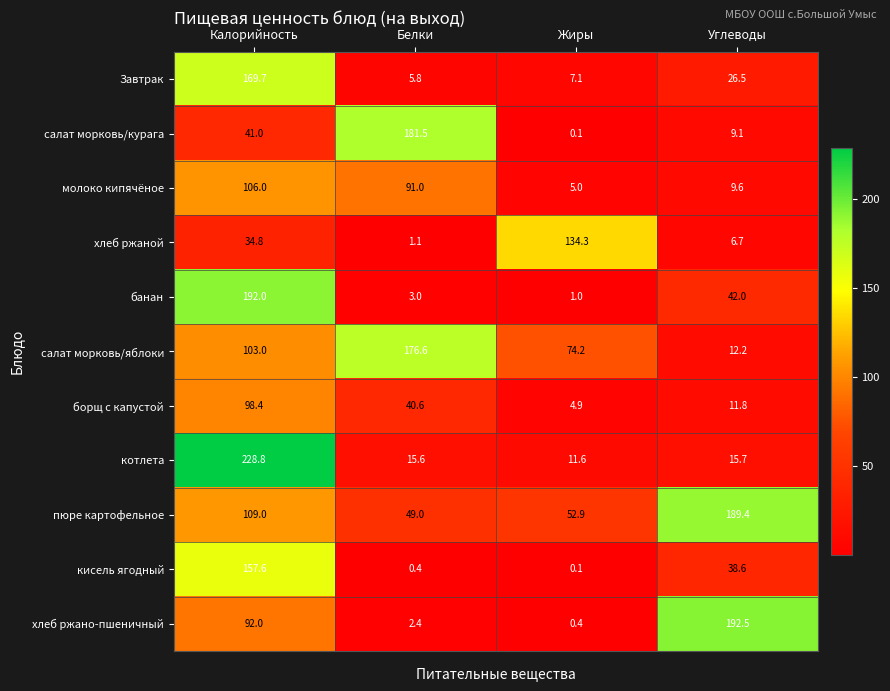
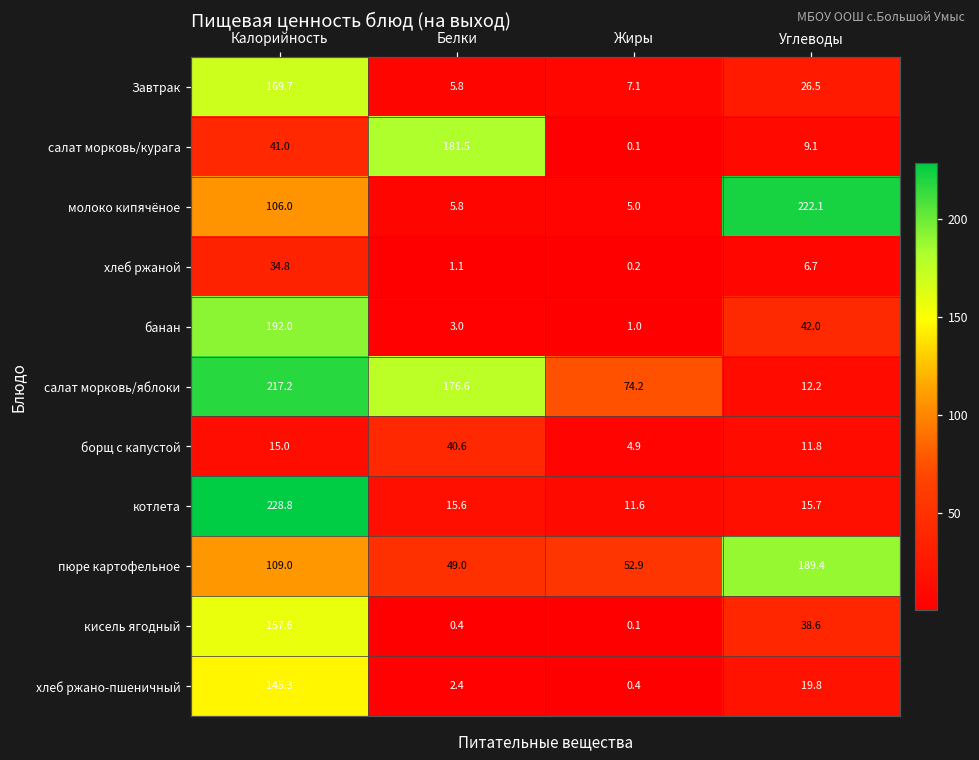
  {
    "Завтрак": {
      "Калорийность": 169.7,
      "Белки": 5.8,
      "Жиры": 7.1,
      "Углеводы": 26.5
    },
    "салат морковь/курага": {
      "Калорийность": 41.0,
      "Белки": 181.5,
      "Жиры": 0.1,
      "Углеводы": 9.1
    },
    "молоко кипячёное": {
      "Калорийность": 106.0,
-     "Белки": 91.0,
+     "Белки": 5.8,
      "Жиры": 5.0,
-     "Углеводы": 9.6
+     "Углеводы": 222.1
    },
    "хлеб ржаной": {
      "Калорийность": 34.8,
      "Белки": 1.1,
-     "Жиры": 134.3,
+     "Жиры": 0.2,
      "Углеводы": 6.7
    },
    "банан": {
      "Калорийность": 192.0,
      "Белки": 3.0,
      "Жиры": 1.0,
      "Углеводы": 42.0
    },
    "салат морковь/яблоки": {
-     "Калорийность": 103.0,
+     "Калорийность": 217.2,
      "Белки": 176.6,
      "Жиры": 74.2,
      "Углеводы": 12.2
    },
    "борщ с капустой": {
-     "Калорийность": 98.4,
+     "Калорийность": 15.0,
      "Белки": 40.6,
      "Жиры": 4.9,
      "Углеводы": 11.8
    },
    "котлета": {
      "Калорийность": 228.8,
      "Белки": 15.6,
      "Жиры": 11.6,
      "Углеводы": 15.7
    },
    "пюре картофельное": {
      "Калорийность": 109.0,
      "Белки": 49.0,
      "Жиры": 52.9,
      "Углеводы": 189.4
    },
    "кисель ягодный": {
      "Калорийность": 157.6,
      "Белки": 0.4,
      "Жиры": 0.1,
      "Углеводы": 38.6
    },
    "хлеб ржано-пшеничный": {
-     "Калорийность": 92.0,
+     "Калорийность": 145.3,
      "Белки": 2.4,
      "Жиры": 0.4,
-     "Углеводы": 192.5
+     "Углеводы": 19.8
    }
  }
